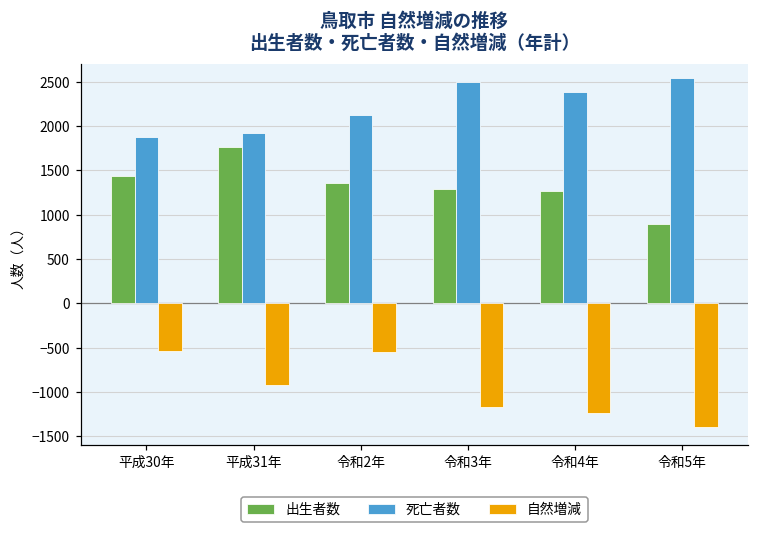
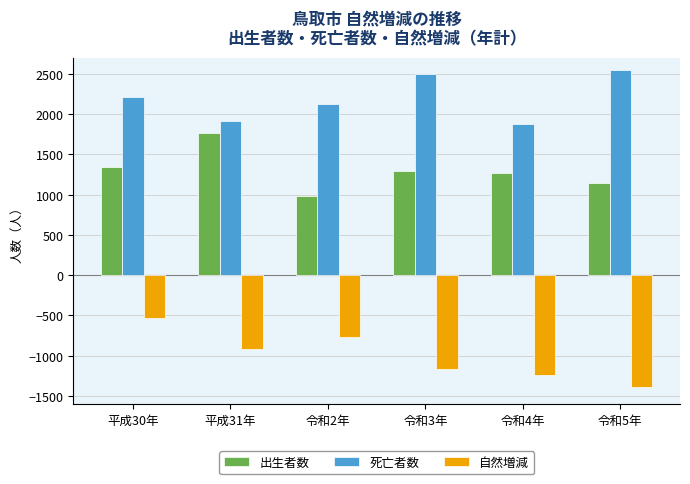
  {
    "出生者数": {
-     "平成30年": 1400,
+     "平成30年": 1300,
      "平成31年": 1800,
-     "令和2年": 1400,
+     "令和2年": 1000,
      "令和3年": 1300,
      "令和4年": 1300,
-     "令和5年": 900
+     "令和5年": 1100
    },
    "死亡者数": {
-     "平成30年": 1900,
+     "平成30年": 2200,
      "平成31年": 1900,
      "令和2年": 2100,
      "令和3年": 2500,
-     "令和4年": 2400,
+     "令和4年": 1900,
      "令和5年": 2500
    },
    "自然増減": {
      "平成30年": -500,
      "平成31年": -900,
-     "令和2年": -600,
+     "令和2年": -800,
      "令和3年": -1200,
      "令和4年": -1200,
      "令和5年": -1400
    }
  }
